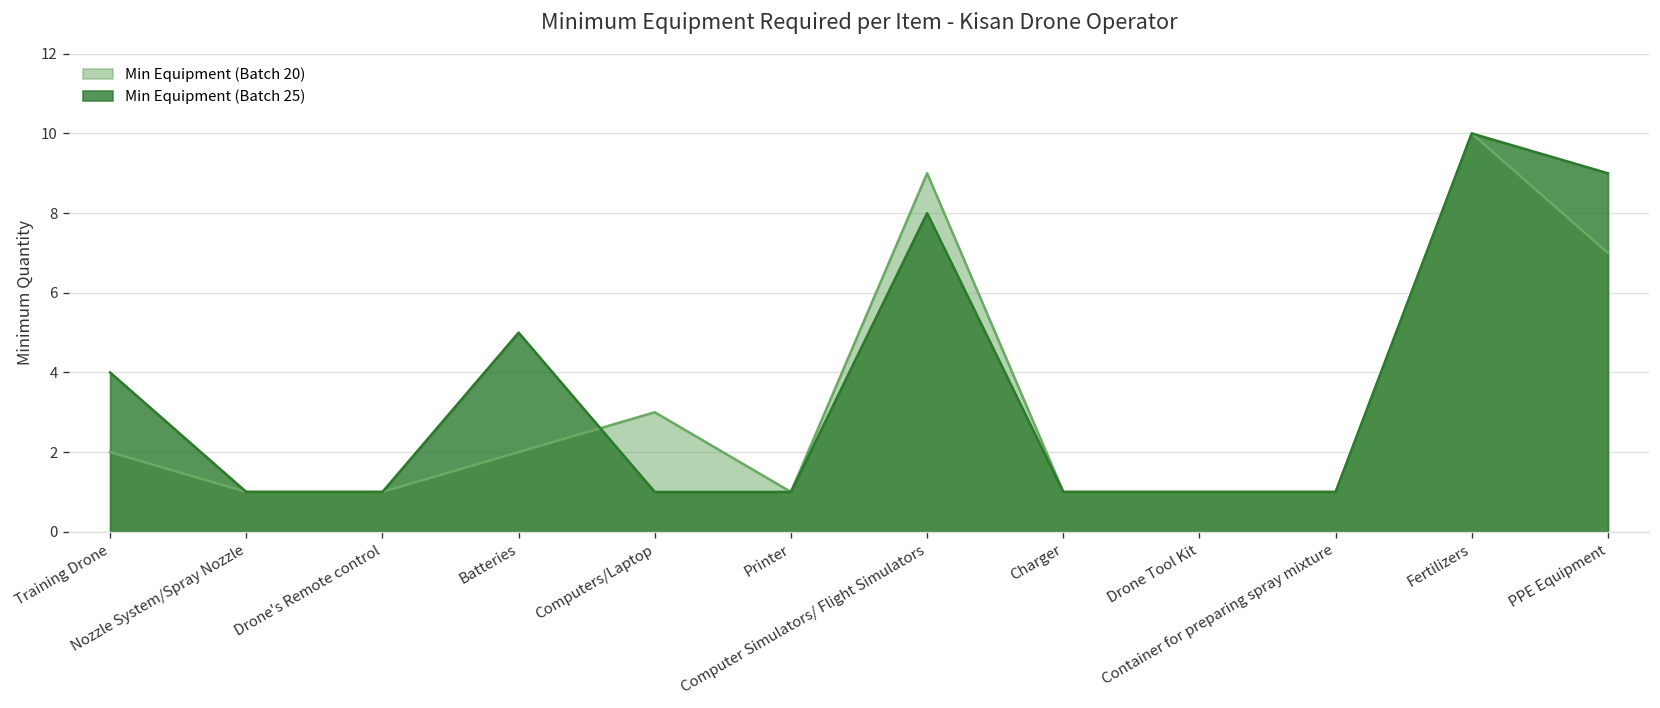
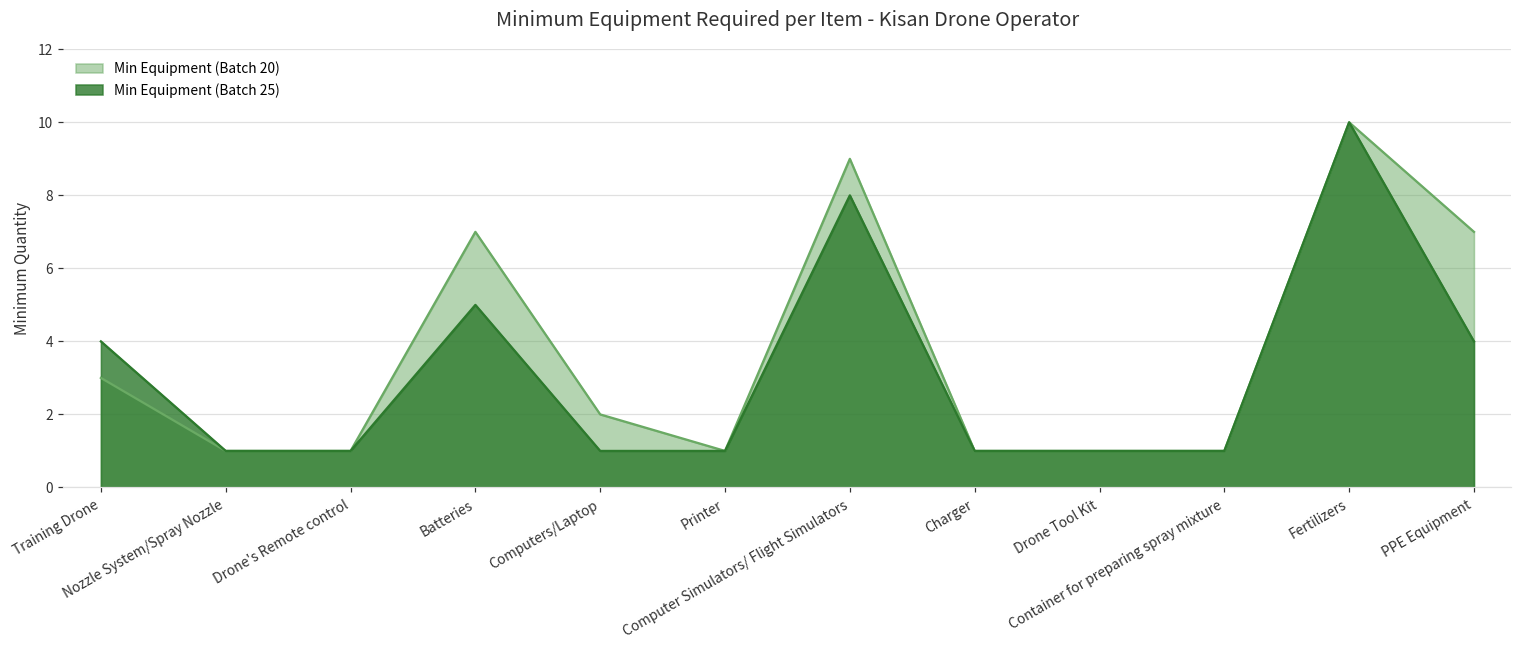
  {
    "Min Equipment (Batch 20)": {
-     "Training Drone": 2,
-     "Batteries": 2,
-     "Computers/Laptop": 3,
+     "Training Drone": 3,
+     "Batteries": 7,
+     "Computers/Laptop": 2,
      "Computer Simulators/ Flight Simulators": 9,
      "PPE Equipment": 7
    },
    "Min Equipment (Batch 25)": {
      "Training Drone": 4,
      "Batteries": 5,
      "Computers/Laptop": 1,
      "Computer Simulators/ Flight Simulators": 8,
-     "PPE Equipment": 9
+     "PPE Equipment": 4
    }
  }
